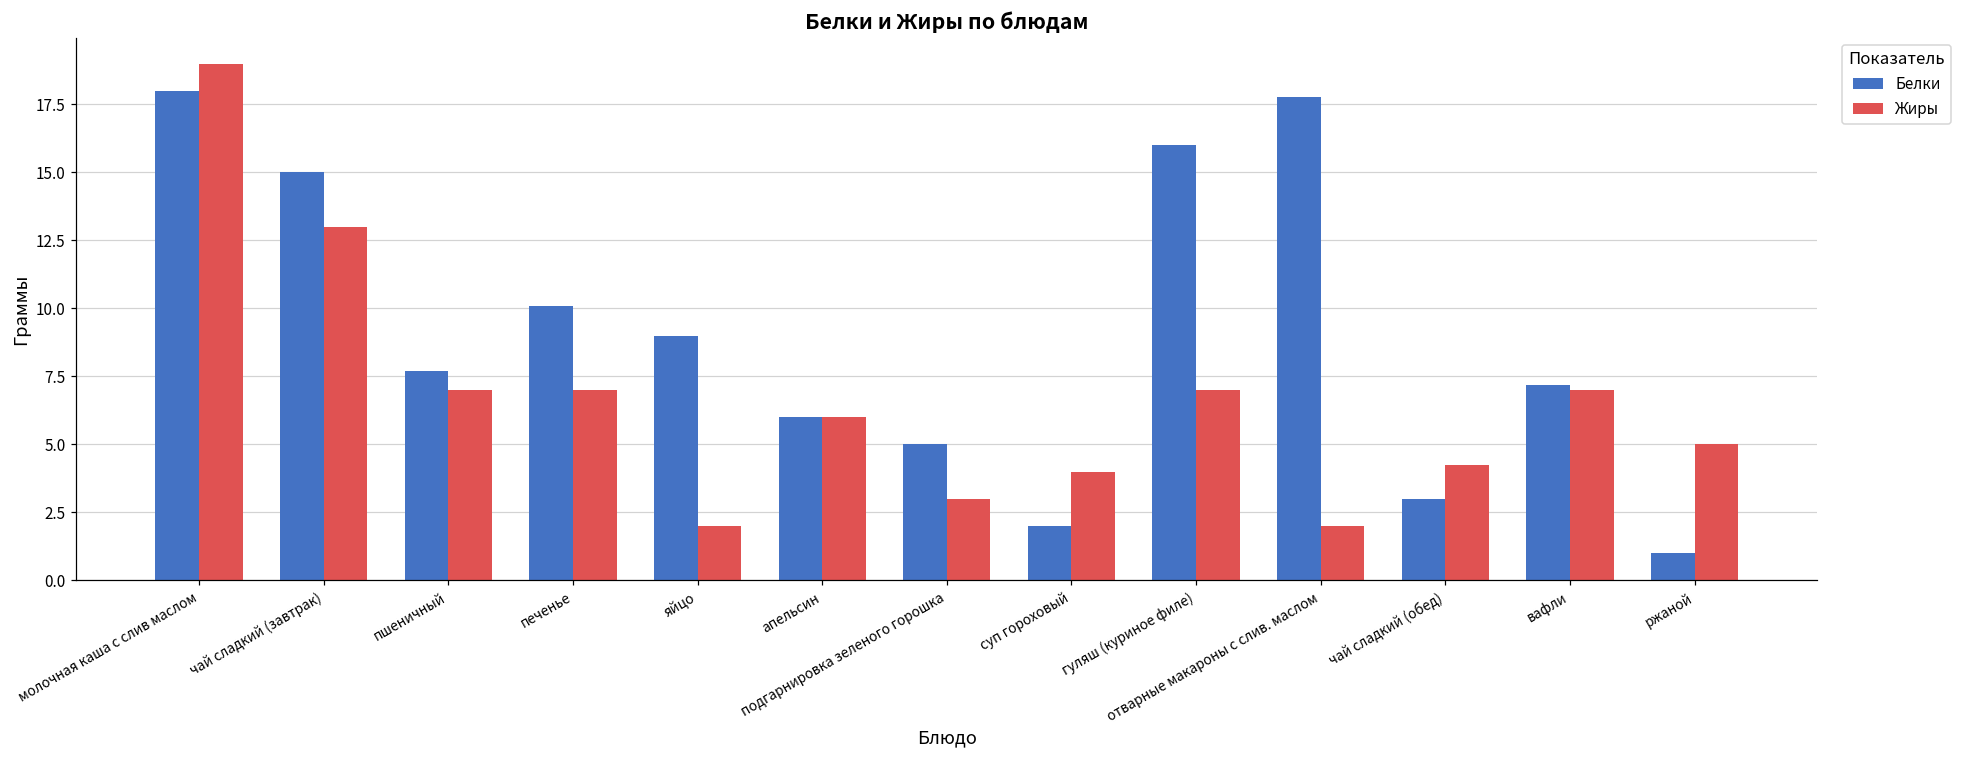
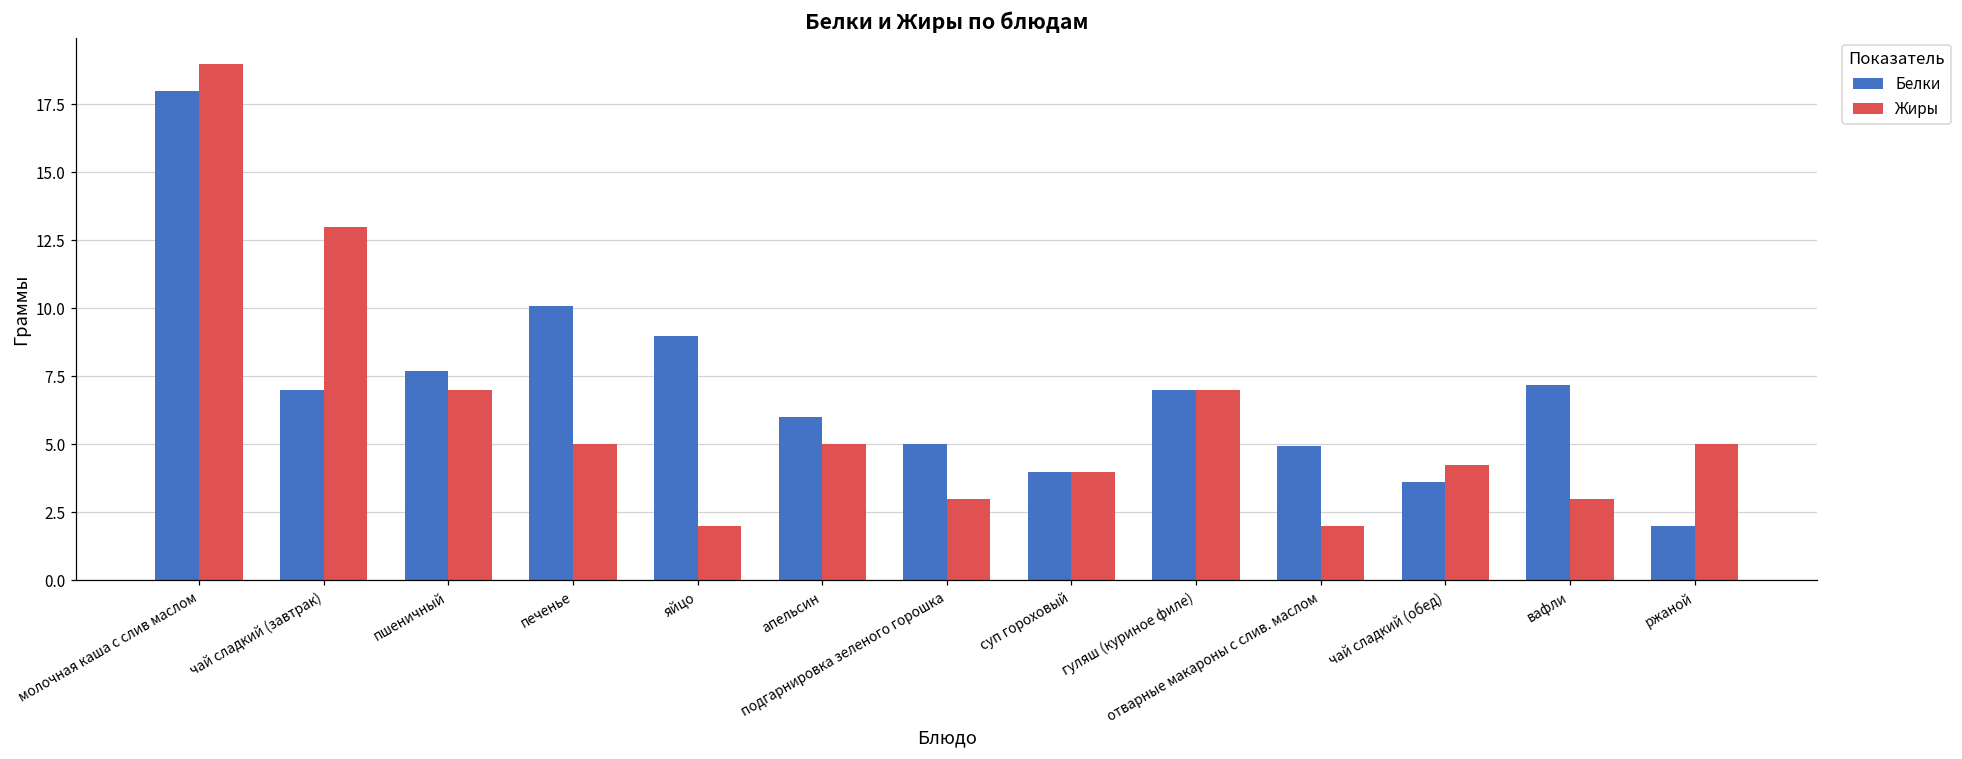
  {
    "Белки": {
      "молочная каша с слив маслом": 18.0,
-     "чай сладкий (завтрак)": 15,
+     "чай сладкий (завтрак)": 7,
      "пшеничный": 7.7,
      "печенье": 10.1,
      "яйцо": 9.0,
      "апельсин": 6.0,
      "подгарнировка зеленого горошка": 5.0,
-     "суп гороховый": 2,
-     "гуляш (куриное филе)": 16,
-     "отварные макароны с слив. маслом": 17.8,
-     "чай сладкий (обед)": 3.0,
+     "суп гороховый": 4,
+     "гуляш (куриное филе)": 7,
+     "отварные макароны с слив. маслом": 4.9,
+     "чай сладкий (обед)": 3.6,
      "вафли": 7.2,
-     "ржаной": 1
+     "ржаной": 2
    },
    "Жиры": {
      "молочная каша с слив маслом": 19,
      "чай сладкий (завтрак)": 13,
      "пшеничный": 7,
-     "печенье": 7,
+     "печенье": 5,
      "яйцо": 2,
-     "апельсин": 6,
+     "апельсин": 5,
      "подгарнировка зеленого горошка": 3,
      "суп гороховый": 4,
      "гуляш (куриное филе)": 7,
      "отварные макароны с слив. маслом": 2,
      "чай сладкий (обед)": 4.3,
-     "вафли": 7,
+     "вафли": 3,
      "ржаной": 5
    }
  }
